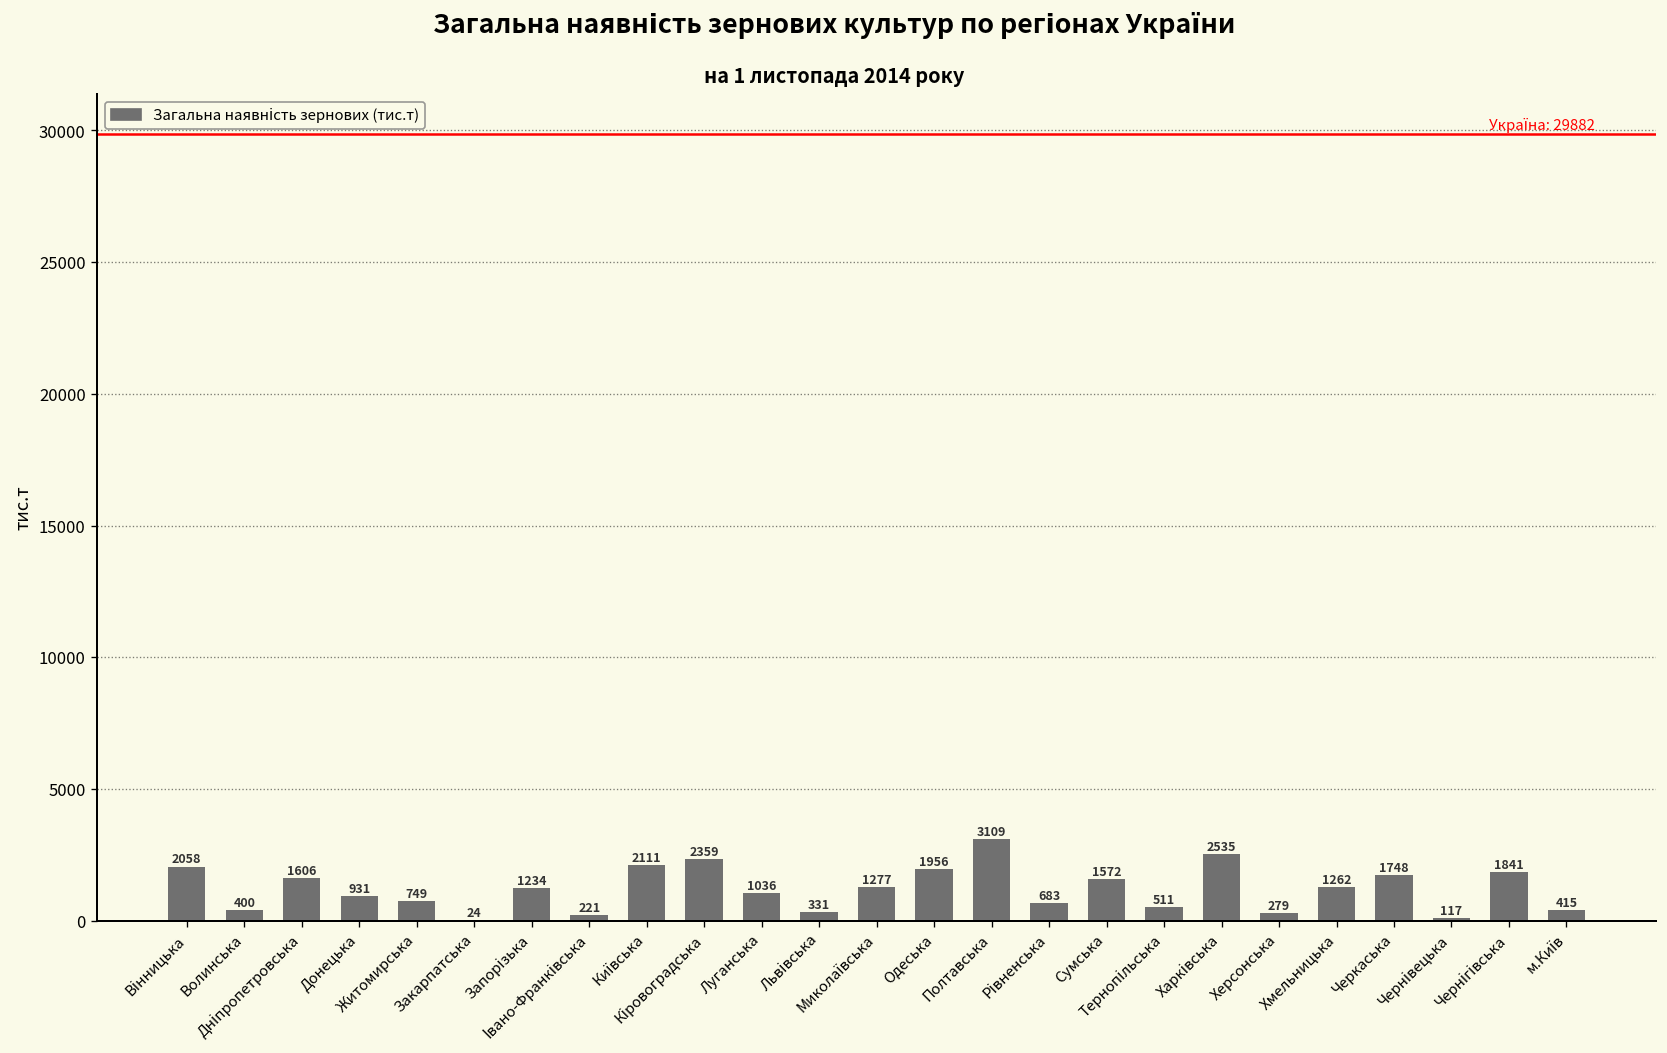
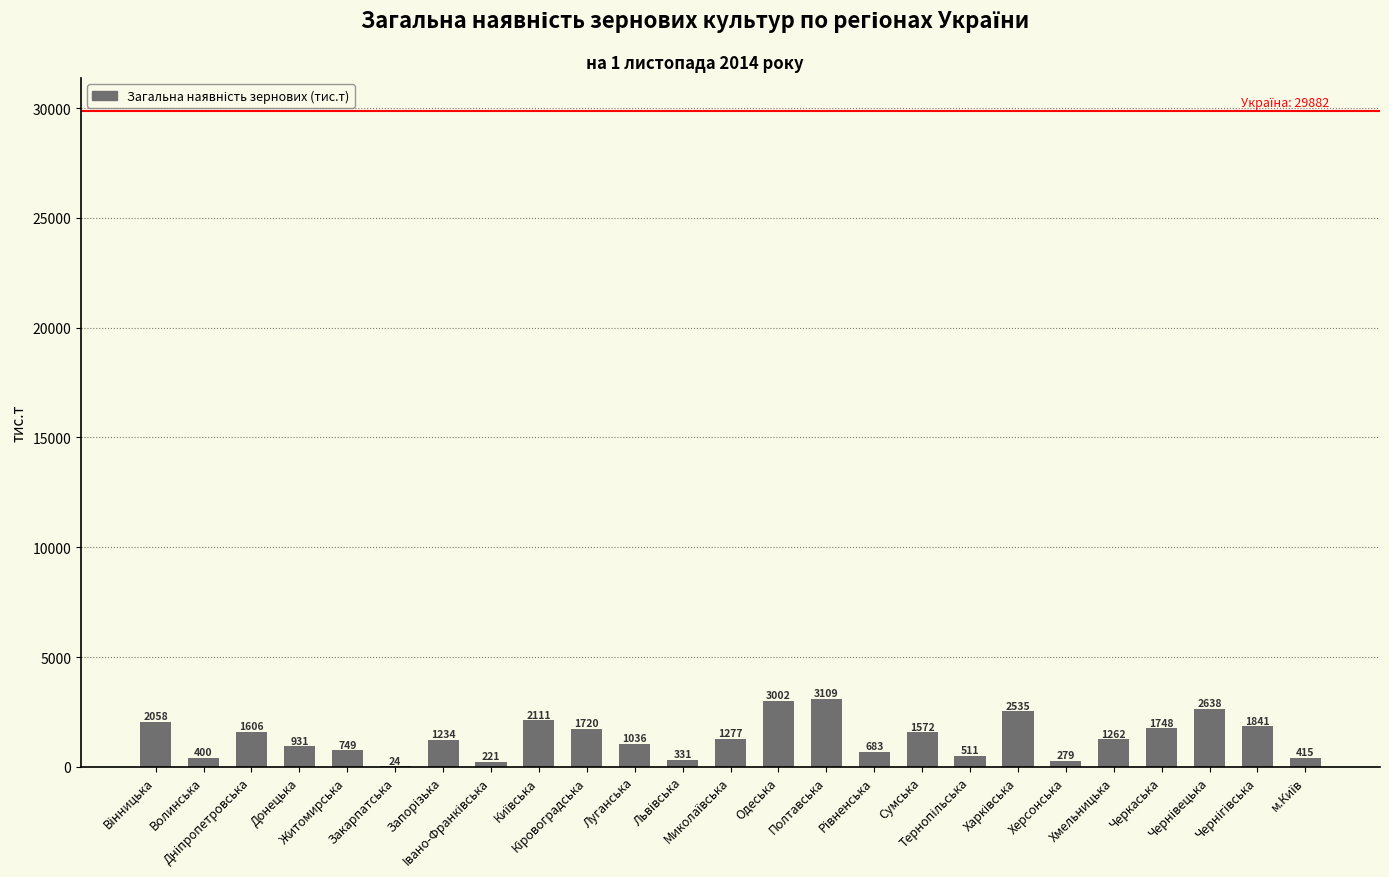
  {
    "Вінницька": 2058,
    "Волинська": 400,
    "Дніпропетровська": 1606,
    "Донецька": 931,
    "Житомирська": 749,
    "Закарпатська": 24,
    "Запорізька": 1234,
    "Івано-Франківська": 221,
    "Київська": 2111,
-   "Кіровоградська": 2359,
+   "Кіровоградська": 1720,
    "Луганська": 1036,
    "Львівська": 331,
    "Миколаївська": 1277,
-   "Одеська": 1956,
+   "Одеська": 3002,
    "Полтавська": 3109,
    "Рівненська": 683,
    "Сумська": 1572,
    "Тернопільська": 511,
    "Харківська": 2535,
    "Херсонська": 279,
    "Хмельницька": 1262,
    "Черкаська": 1748,
-   "Чернівецька": 117,
+   "Чернівецька": 2638,
    "Чернігівська": 1841,
    "м.Київ": 415
  }
